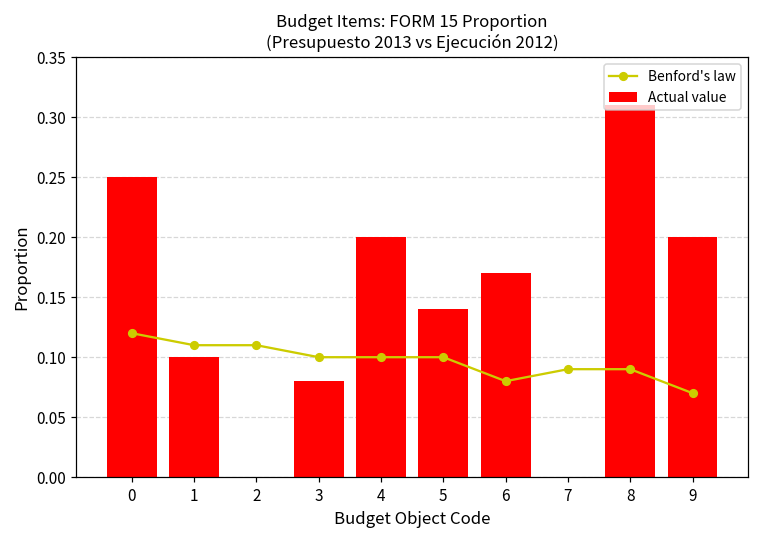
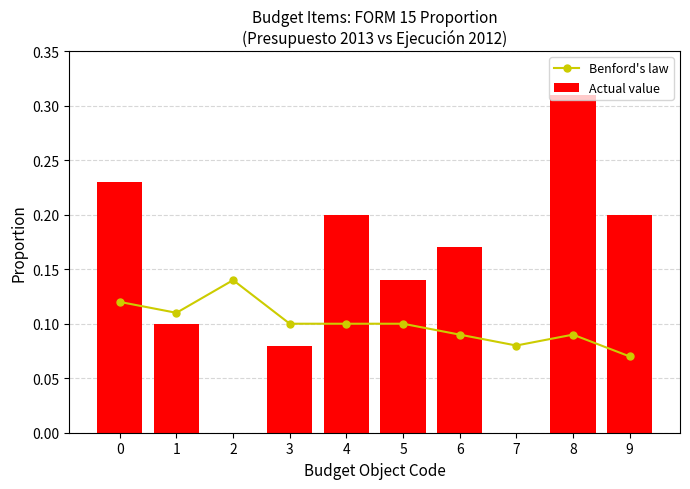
  {
    "Actual value": {
-     "0": 0.25,
+     "0": 0.23,
      "1": 0.10,
      "2": 0.00,
      "3": 0.08,
      "4": 0.20,
      "5": 0.14,
      "6": 0.17,
      "7": 0.00,
      "9": 0.20
    },
    "Benford's law": {
      "0": 0.12,
      "1": 0.11,
-     "2": 0.11,
+     "2": 0.14,
      "3": 0.10,
      "4": 0.10,
      "5": 0.10,
-     "6": 0.08,
-     "7": 0.09,
+     "6": 0.09,
+     "7": 0.08,
      "8": 0.09,
      "9": 0.07
    }
  }
